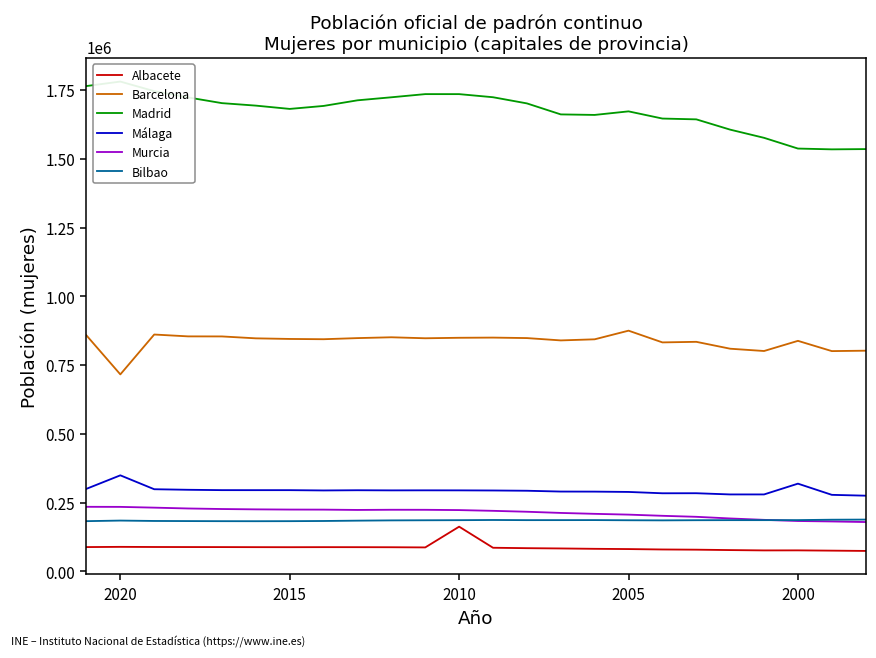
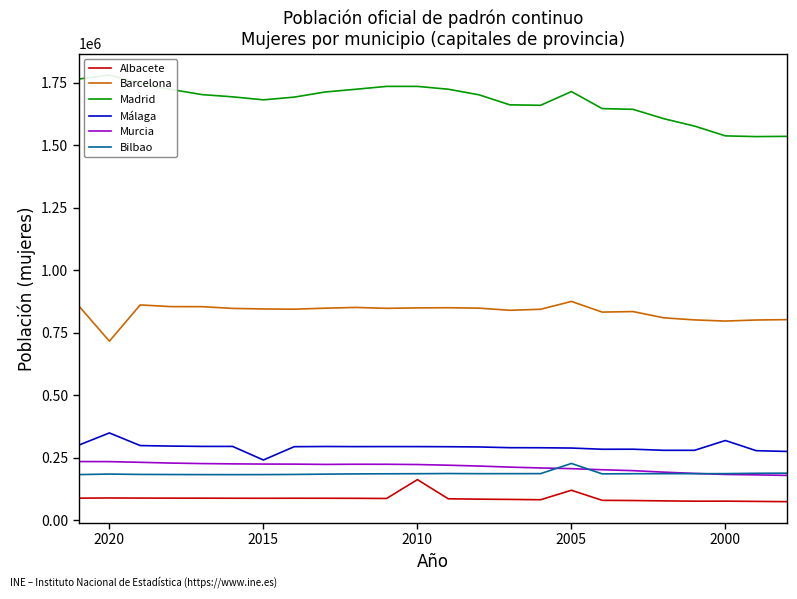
  {
    "Albacete": {
      "2020": 90000,
      "2015": 90000,
      "2010": 160000,
-     "2005": 80000,
+     "2005": 120000,
      "2000": 80000
    },
    "Barcelona": {
      "2020": 720000,
      "2015": 850000,
      "2010": 850000,
      "2005": 880000,
-     "2000": 840000
+     "2000": 800000
    },
    "Madrid": {
      "2015": 1680000,
      "2010": 1740000,
-     "2005": 1670000,
+     "2005": 1710000,
      "2000": 1540000
    },
    "Málaga": {
      "2020": 350000,
-     "2015": 300000,
+     "2015": 240000,
      "2010": 290000,
      "2005": 290000,
      "2000": 320000
    },
    "Murcia": {
      "2020": 230000,
      "2015": 220000,
      "2010": 220000,
      "2005": 210000
    },
    "Bilbao": {
      "2020": 180000,
      "2015": 180000,
      "2010": 190000,
-     "2005": 190000
+     "2005": 230000
    }
  }
